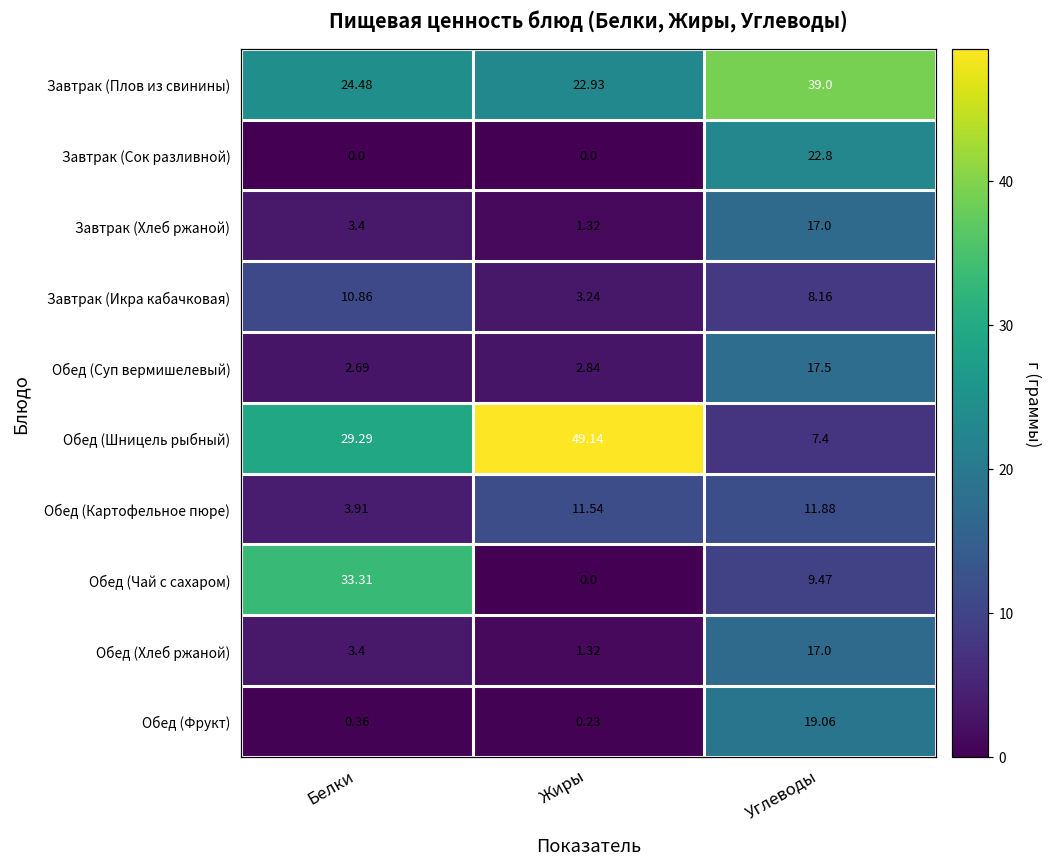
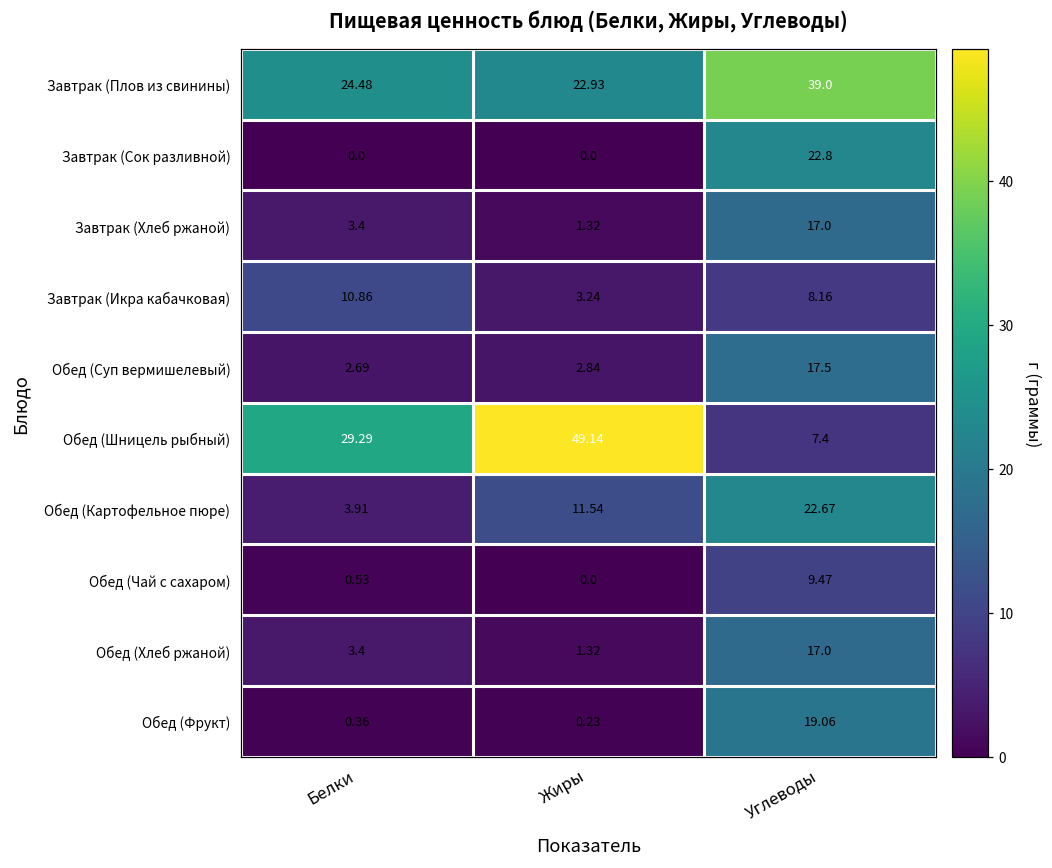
  {
    "Завтрак (Плов из свинины)": {
      "Белки": 24.48,
      "Жиры": 22.93,
      "Углеводы": 39.0
    },
    "Завтрак (Сок разливной)": {
      "Белки": 0.0,
      "Жиры": 0.0,
      "Углеводы": 22.8
    },
    "Завтрак (Хлеб ржаной)": {
      "Белки": 3.4,
      "Жиры": 1.32,
      "Углеводы": 17.0
    },
    "Завтрак (Икра кабачковая)": {
      "Белки": 10.86,
      "Жиры": 3.24,
      "Углеводы": 8.16
    },
    "Обед (Суп вермишелевый)": {
      "Белки": 2.69,
      "Жиры": 2.84,
      "Углеводы": 17.5
    },
    "Обед (Шницель рыбный)": {
      "Белки": 29.29,
      "Жиры": 49.14,
      "Углеводы": 7.4
    },
    "Обед (Картофельное пюре)": {
      "Белки": 3.91,
      "Жиры": 11.54,
-     "Углеводы": 11.88
+     "Углеводы": 22.67
    },
    "Обед (Чай с сахаром)": {
-     "Белки": 33.31,
+     "Белки": 0.53,
      "Жиры": 0.0,
      "Углеводы": 9.47
    },
    "Обед (Хлеб ржаной)": {
      "Белки": 3.4,
      "Жиры": 1.32,
      "Углеводы": 17.0
    },
    "Обед (Фрукт)": {
      "Белки": 0.36,
      "Жиры": 0.23,
      "Углеводы": 19.06
    }
  }
